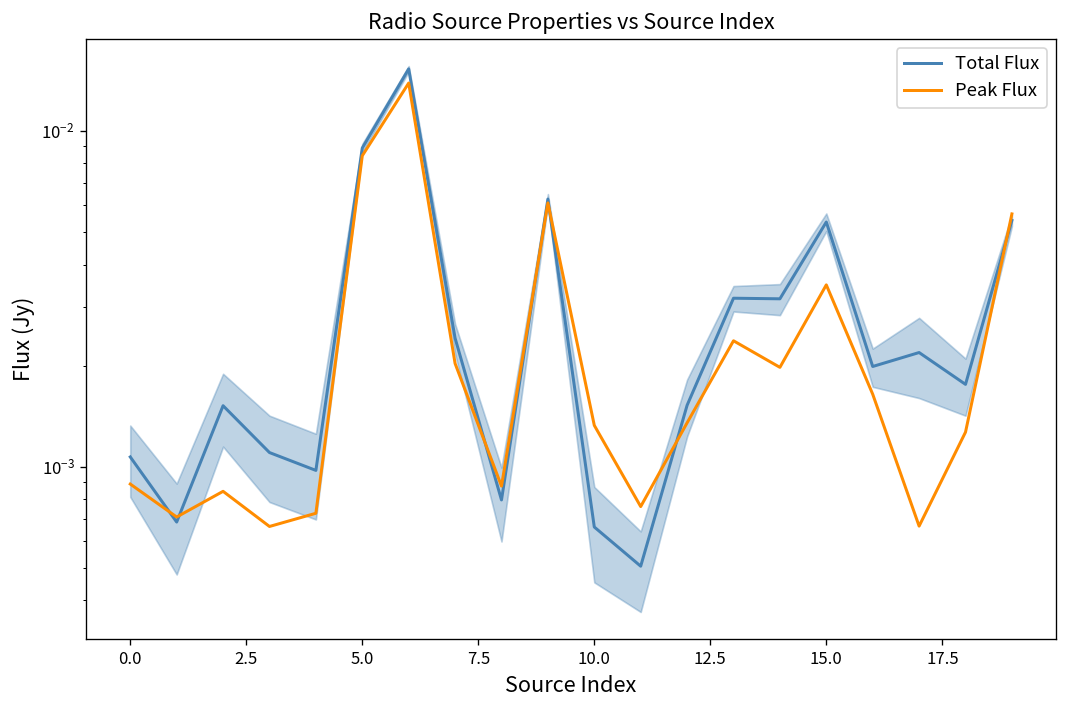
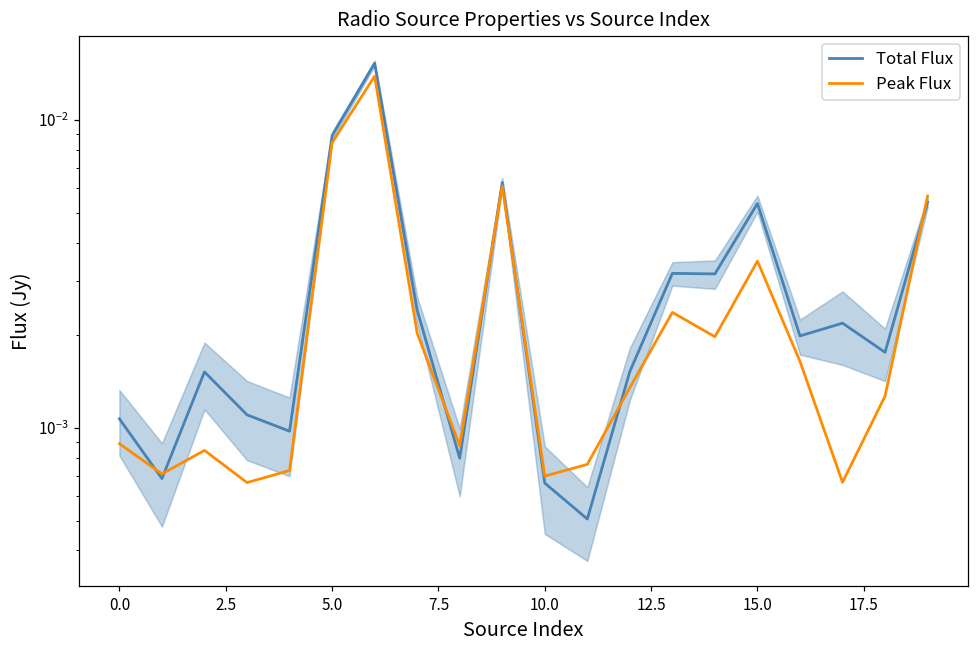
  {
    "Peak Flux": {
      "0.0": 0.00089,
      "5.0": 0.0084,
-     "10.0": 0.0013,
+     "10.0": 0.00070,
      "15.0": 0.0035
    }
  }
